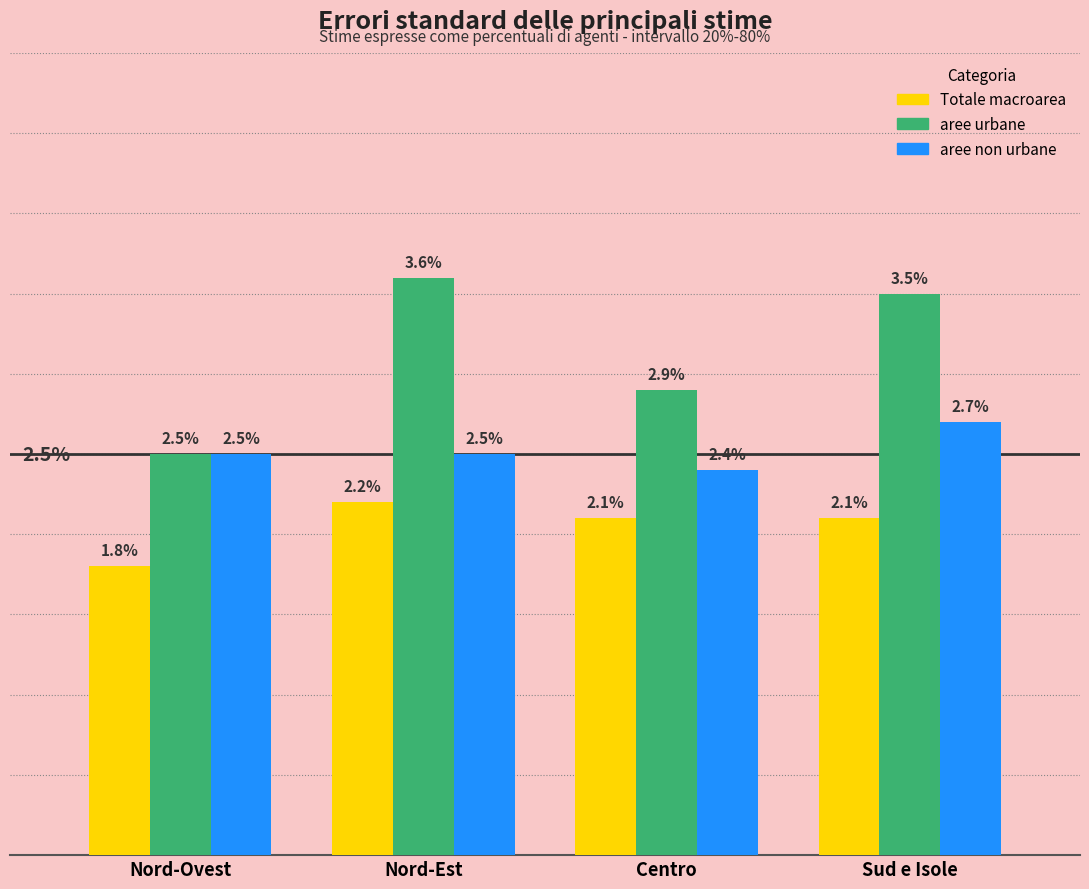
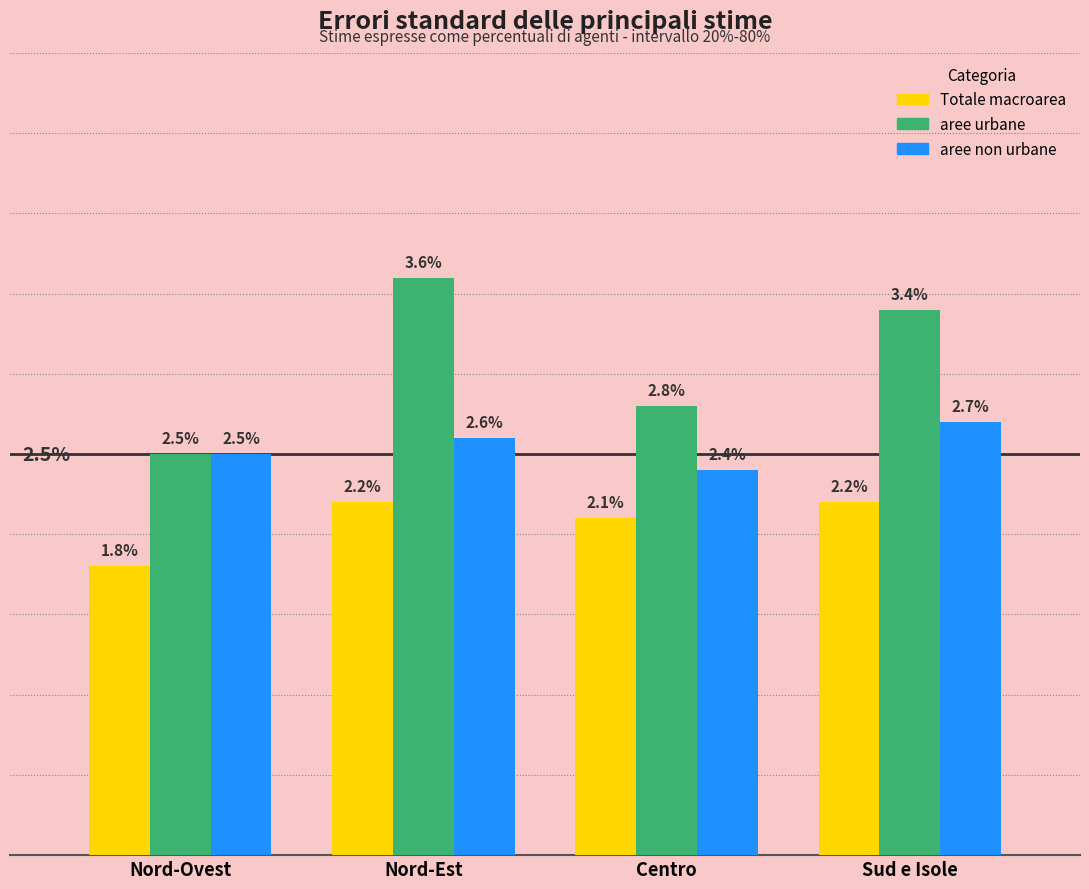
  {
    "Totale macroarea": {
      "Nord-Ovest": "1.8%",
      "Nord-Est": "2.2%",
      "Centro": "2.1%",
-     "Sud e Isole": "2.1%"
+     "Sud e Isole": "2.2%"
    },
    "aree urbane": {
      "Nord-Ovest": "2.5%",
      "Nord-Est": "3.6%",
-     "Centro": "2.9%",
-     "Sud e Isole": "3.5%"
+     "Centro": "2.8%",
+     "Sud e Isole": "3.4%"
    },
    "aree non urbane": {
      "Nord-Ovest": "2.5%",
-     "Nord-Est": "2.5%",
+     "Nord-Est": "2.6%",
      "Centro": "2.4%",
      "Sud e Isole": "2.7%"
    }
  }
